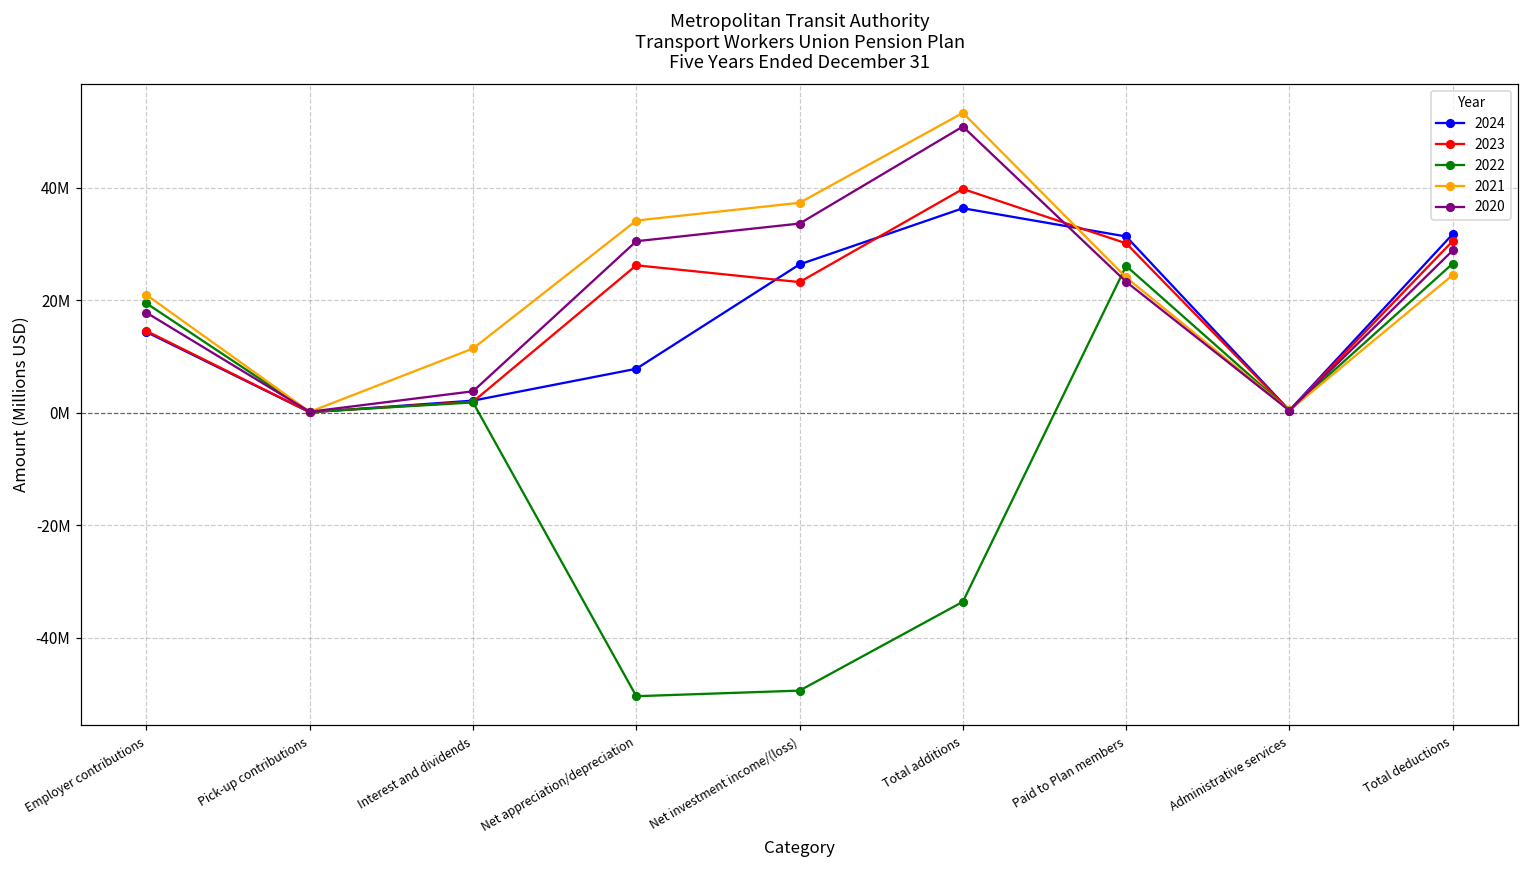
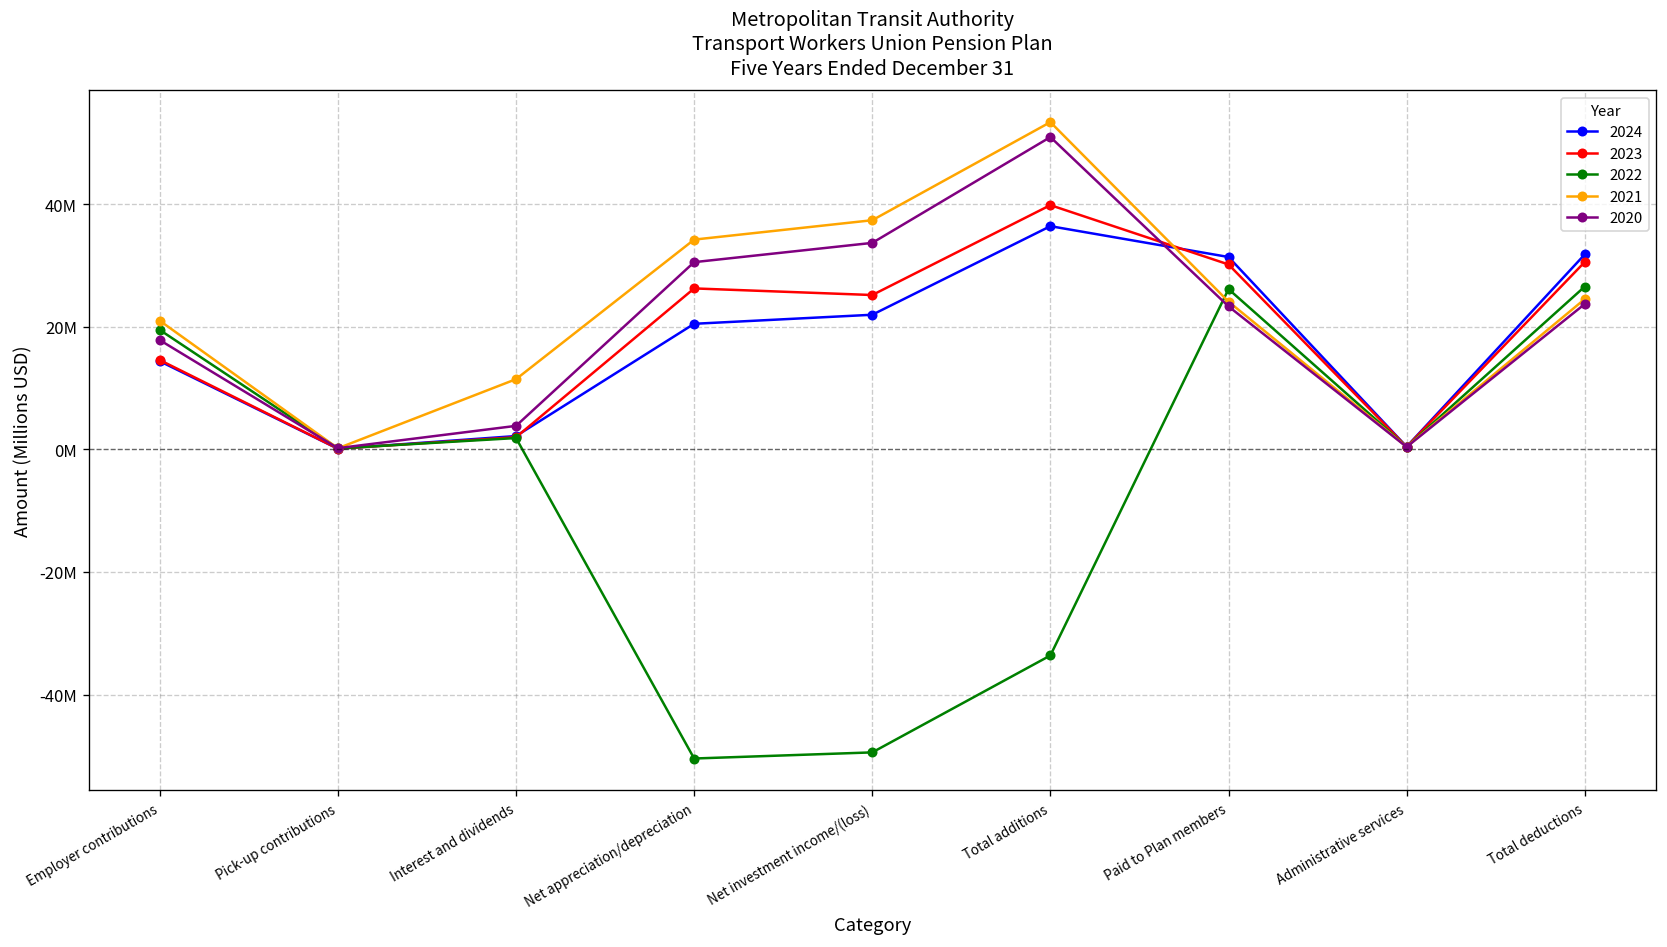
  {
    "2024": {
-     "Net appreciation/depreciation": 8000000,
-     "Net investment income/(loss)": 26000000,
+     "Net appreciation/depreciation": 20000000,
+     "Net investment income/(loss)": 22000000,
      "Total additions": 36000000,
      "Paid to Plan members": 31000000,
      "Total deductions": 32000000
    },
    "2023": {
      "Net appreciation/depreciation": 26000000,
-     "Net investment income/(loss)": 23000000,
+     "Net investment income/(loss)": 25000000,
      "Total additions": 40000000,
      "Paid to Plan members": 30000000,
      "Total deductions": 31000000
    },
    "2022": {
      "Employer contributions": 19000000,
      "Net appreciation/depreciation": -50000000,
      "Net investment income/(loss)": -49000000,
      "Total additions": -34000000,
      "Paid to Plan members": 26000000,
      "Total deductions": 27000000
    },
    "2021": {
      "Employer contributions": 21000000,
      "Interest and dividends": 11000000,
      "Net appreciation/depreciation": 34000000,
      "Net investment income/(loss)": 37000000,
      "Total additions": 53000000,
      "Paid to Plan members": 24000000,
      "Total deductions": 25000000
    },
    "2020": {
      "Employer contributions": 18000000,
      "Interest and dividends": 4000000,
      "Net appreciation/depreciation": 31000000,
      "Net investment income/(loss)": 34000000,
      "Total additions": 51000000,
      "Paid to Plan members": 23000000,
-     "Total deductions": 29000000
+     "Total deductions": 24000000
    }
  }
